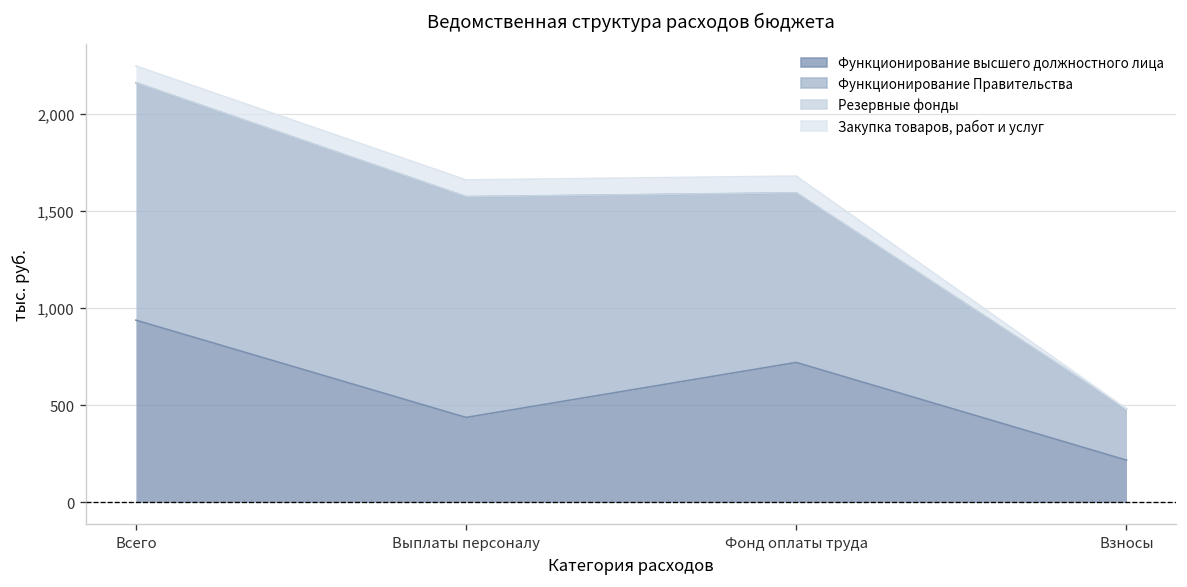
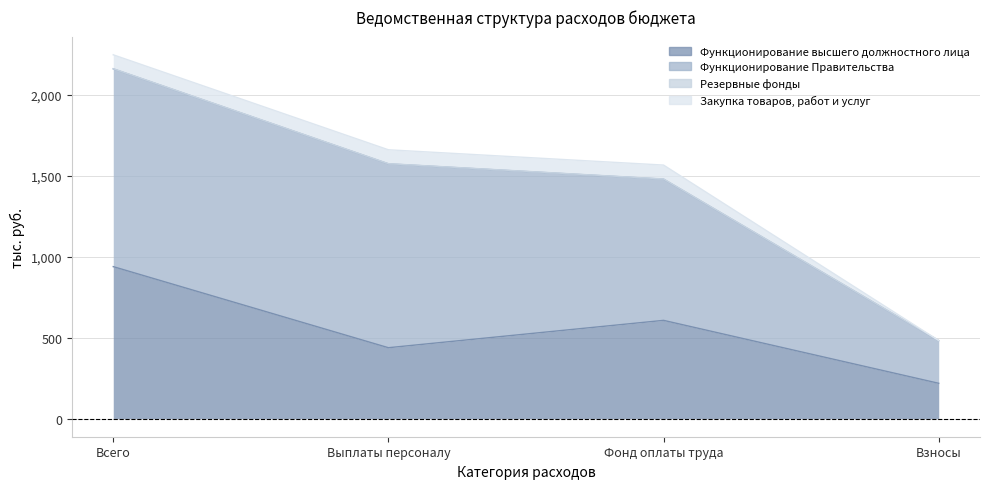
  {
    "Функционирование высшего должностного лица": {
      "Всего": 940,
      "Выплаты персоналу": 440,
-     "Фонд оплаты труда": 720,
+     "Фонд оплаты труда": 610,
      "Взносы": 220
    }
  }
